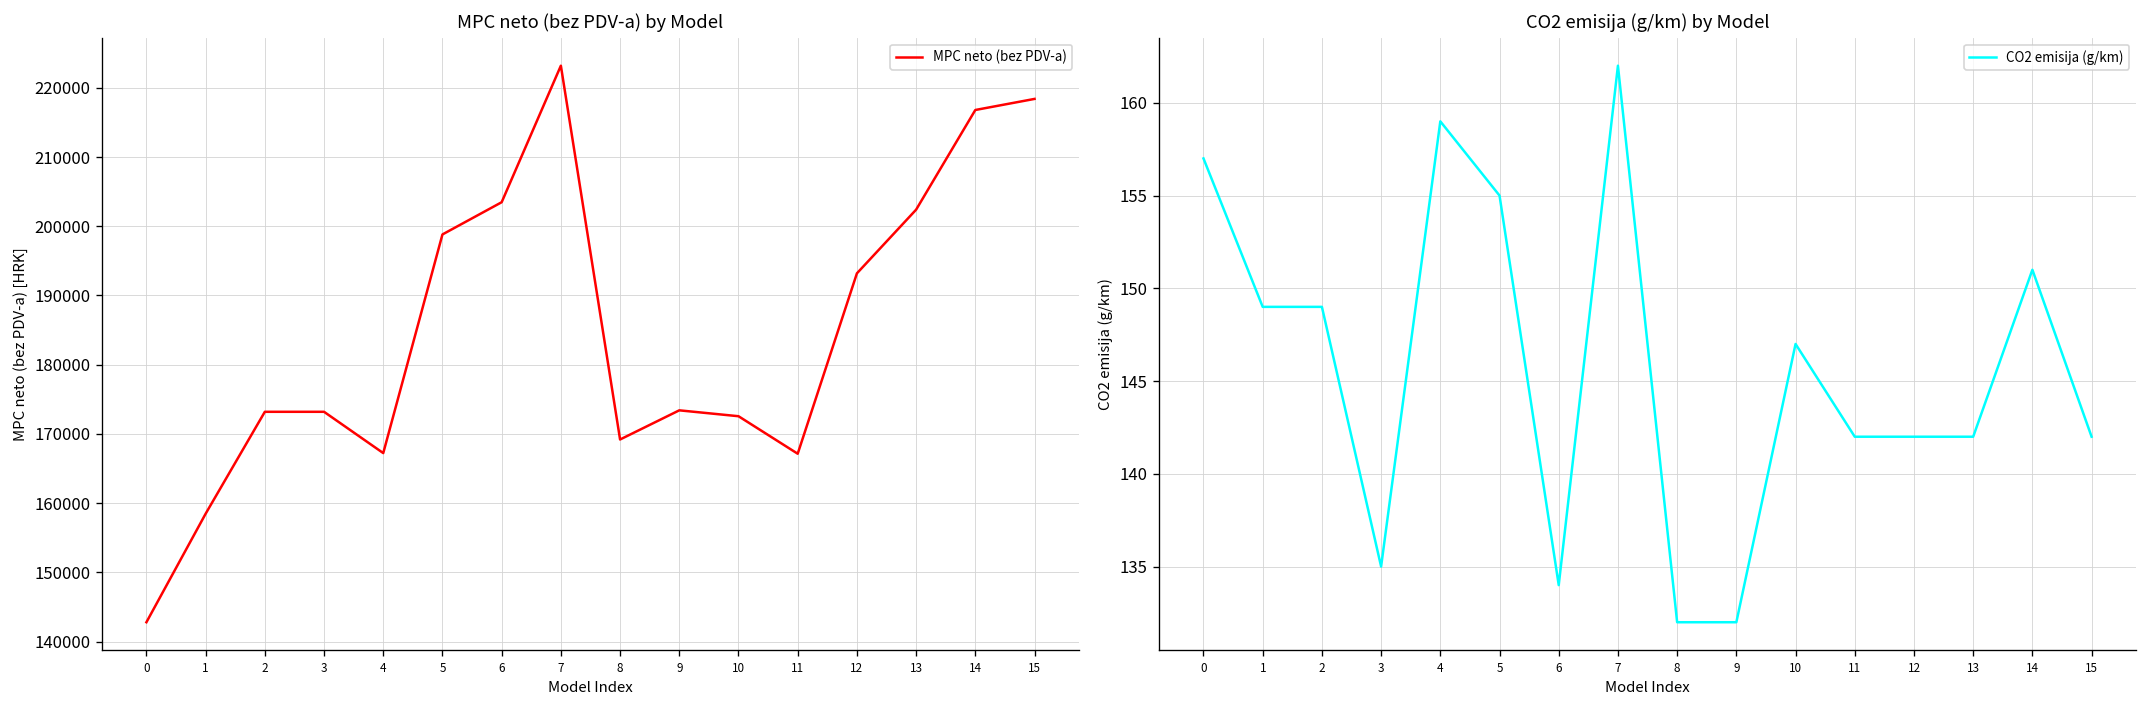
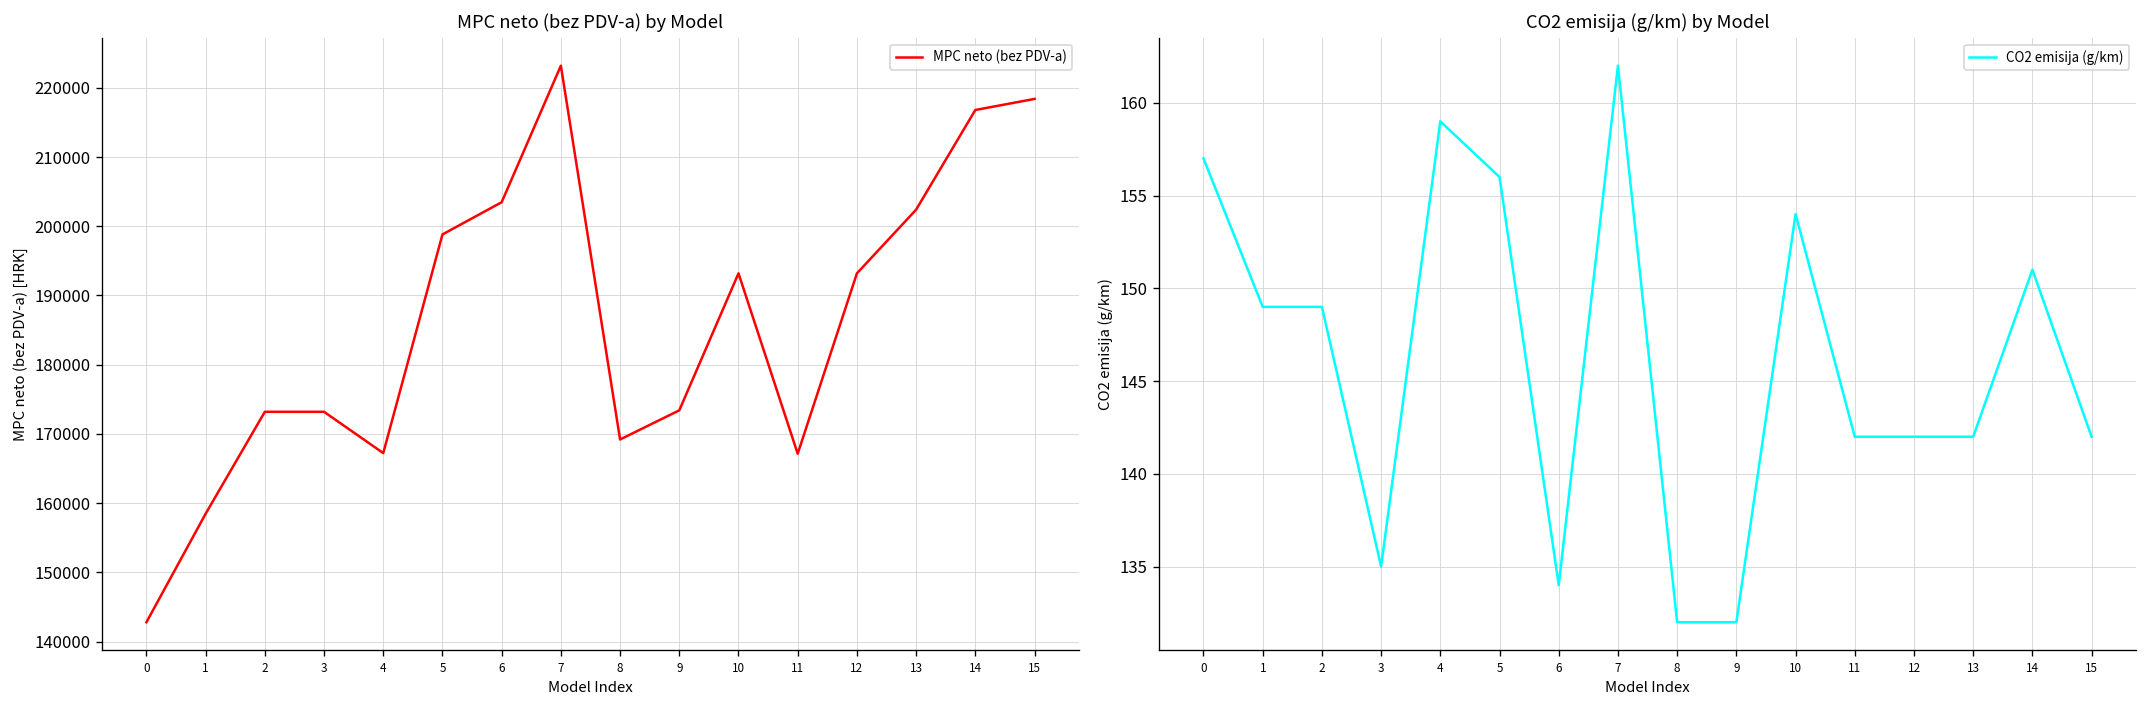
  {
    "MPC neto (bez PDV-a) by Model": {
      "0": 143000,
      "1": 158000,
      "2": 173000,
      "3": 173000,
      "4": 167000,
      "5": 199000,
      "6": 203000,
      "7": 223000,
      "8": 169000,
      "9": 173000,
-     "10": 173000,
+     "10": 193000,
      "11": 167000,
      "12": 193000,
      "13": 202000,
      "14": 217000,
      "15": 218000
    },
    "CO2 emisija (g/km) by Model": {
      "0": 157,
      "1": 149,
      "2": 149,
      "3": 135,
      "4": 159,
-     "5": 155,
+     "5": 156,
      "6": 134,
      "7": 162,
      "8": 132,
      "9": 132,
-     "10": 147,
+     "10": 154,
      "11": 142,
      "12": 142,
      "13": 142,
      "14": 151,
      "15": 142
    }
  }
